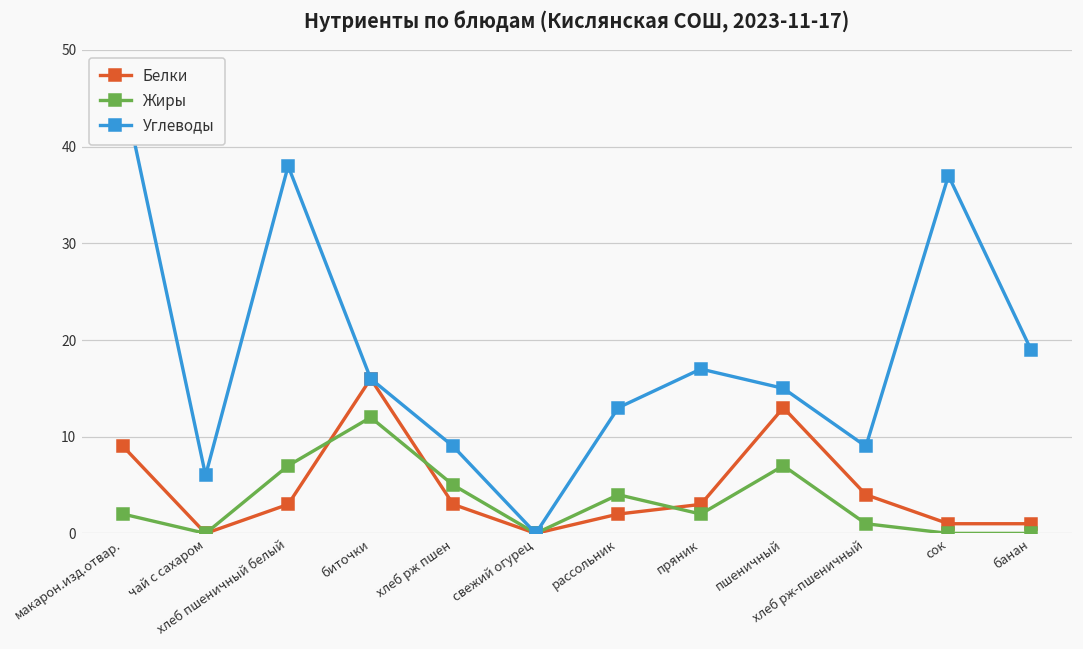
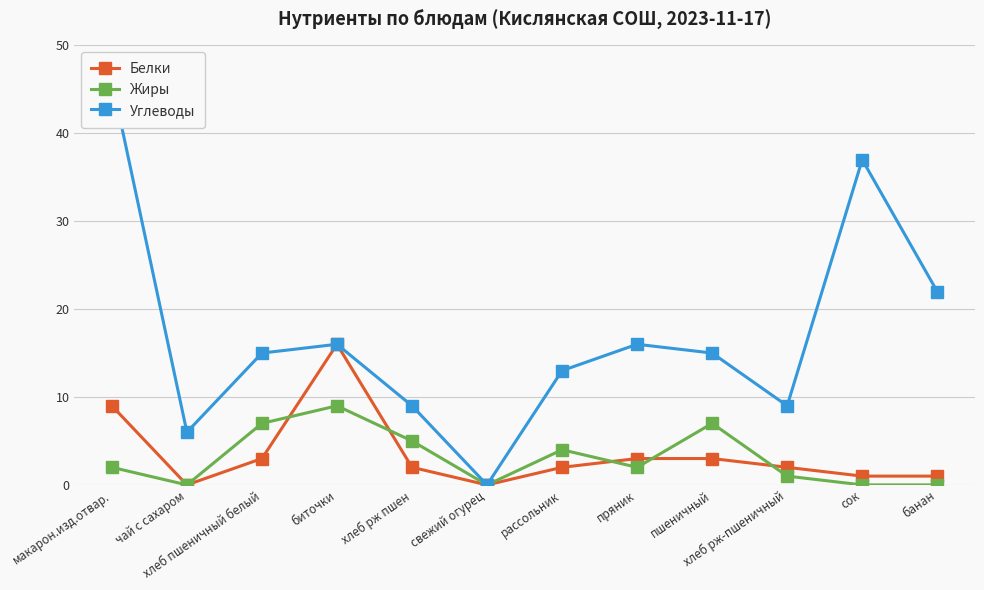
  {
    "Белки": {
      "макарон.изд.отвар.": 9,
      "хлеб пшеничный белый": 3,
-     "хлеб рж пшен": 3,
+     "хлеб рж пшен": 2,
      "рассольник": 2,
      "пряник": 3,
-     "пшеничный": 13,
-     "хлеб рж-пшеничный": 4,
+     "пшеничный": 3,
+     "хлеб рж-пшеничный": 2,
      "сок": 1,
      "банан": 1
    },
    "Жиры": {
      "макарон.изд.отвар.": 2,
      "хлеб пшеничный белый": 7,
-     "биточки": 12,
+     "биточки": 9,
      "хлеб рж пшен": 5,
      "рассольник": 4,
      "пряник": 2,
      "пшеничный": 7,
      "хлеб рж-пшеничный": 1,
      "сок": 0,
      "банан": 0
    },
    "Углеводы": {
      "чай с сахаром": 6,
-     "хлеб пшеничный белый": 38,
+     "хлеб пшеничный белый": 15,
      "хлеб рж пшен": 9,
      "рассольник": 13,
-     "пряник": 17,
+     "пряник": 16,
      "пшеничный": 15,
      "хлеб рж-пшеничный": 9,
      "сок": 37,
-     "банан": 19
+     "банан": 22
    }
  }
